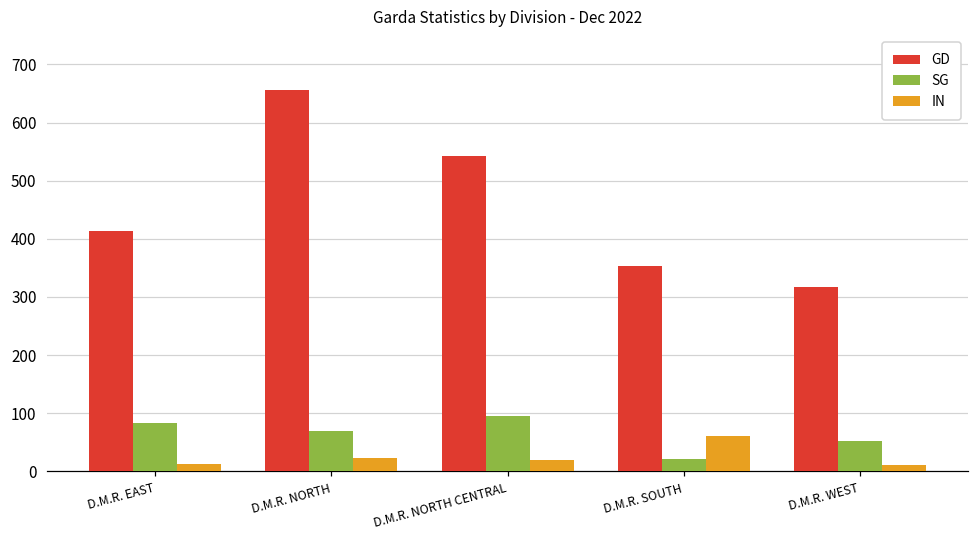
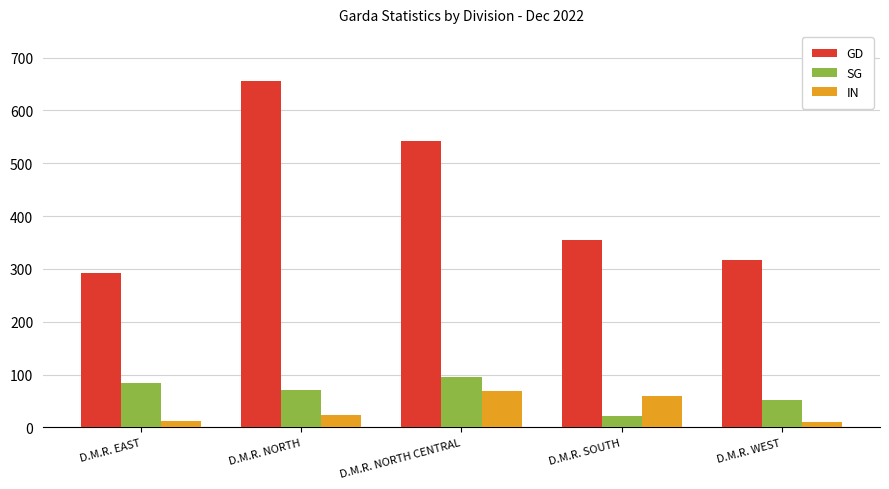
  {
    "GD": {
-     "D.M.R. EAST": 410,
+     "D.M.R. EAST": 290,
      "D.M.R. NORTH": 660,
      "D.M.R. NORTH CENTRAL": 540,
      "D.M.R. SOUTH": 350,
      "D.M.R. WEST": 320
    },
    "SG": {
      "D.M.R. EAST": 80,
      "D.M.R. NORTH": 70,
      "D.M.R. NORTH CENTRAL": 100,
      "D.M.R. SOUTH": 20,
      "D.M.R. WEST": 50
    },
    "IN": {
      "D.M.R. EAST": 10,
      "D.M.R. NORTH": 20,
-     "D.M.R. NORTH CENTRAL": 20,
+     "D.M.R. NORTH CENTRAL": 70,
      "D.M.R. SOUTH": 60,
      "D.M.R. WEST": 10
    }
  }
